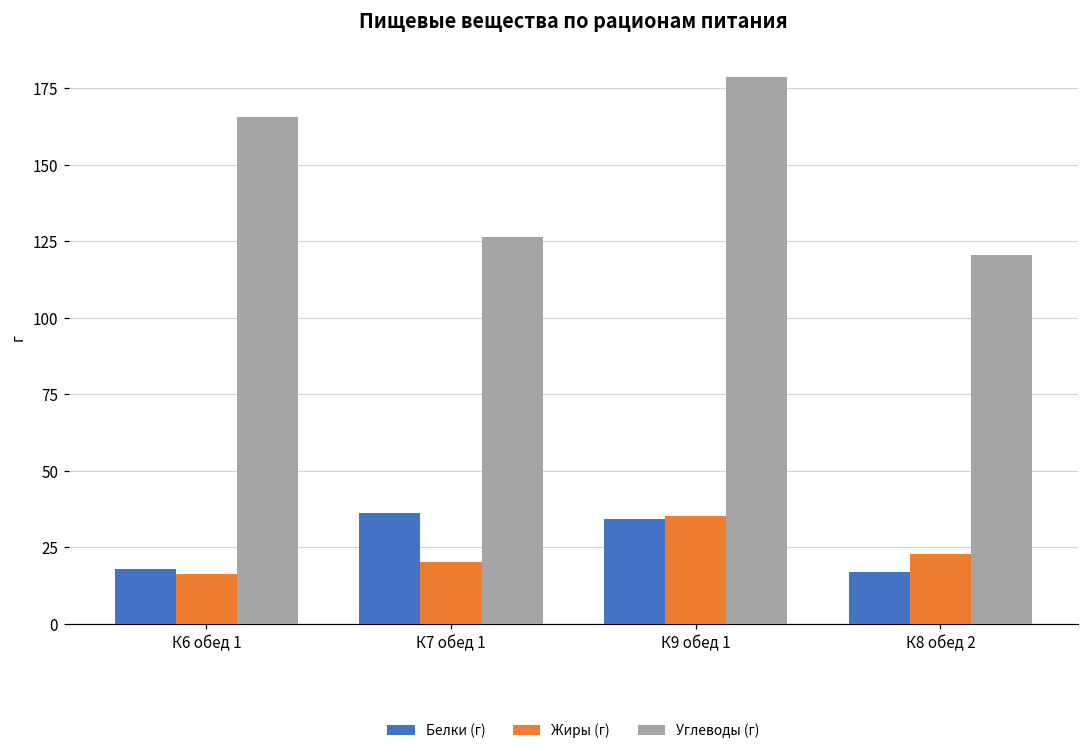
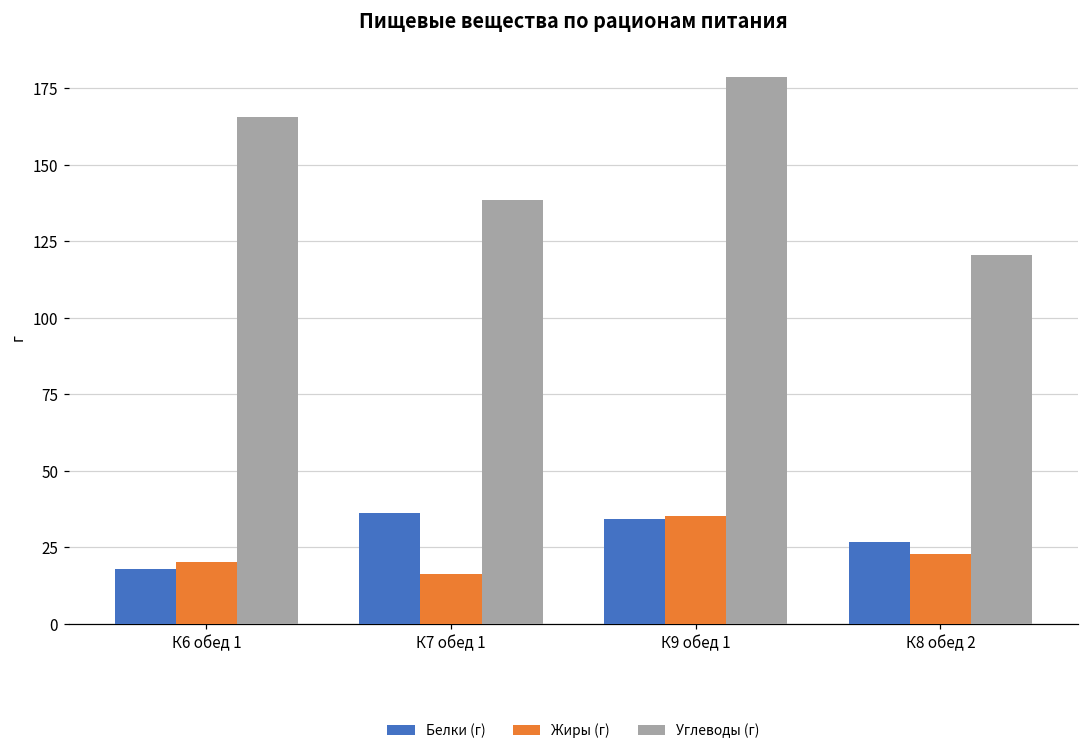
  {
    "Белки (г)": {
      "К6 обед 1": 18,
      "К7 обед 1": 36,
      "К9 обед 1": 34,
-     "К8 обед 2": 17
+     "К8 обед 2": 27
    },
    "Жиры (г)": {
-     "К6 обед 1": 16,
-     "К7 обед 1": 20,
+     "К6 обед 1": 20,
+     "К7 обед 1": 16,
      "К9 обед 1": 35,
      "К8 обед 2": 23
    },
    "Углеводы (г)": {
      "К6 обед 1": 165,
-     "К7 обед 1": 126,
+     "К7 обед 1": 139,
      "К9 обед 1": 179,
      "К8 обед 2": 121
    }
  }
